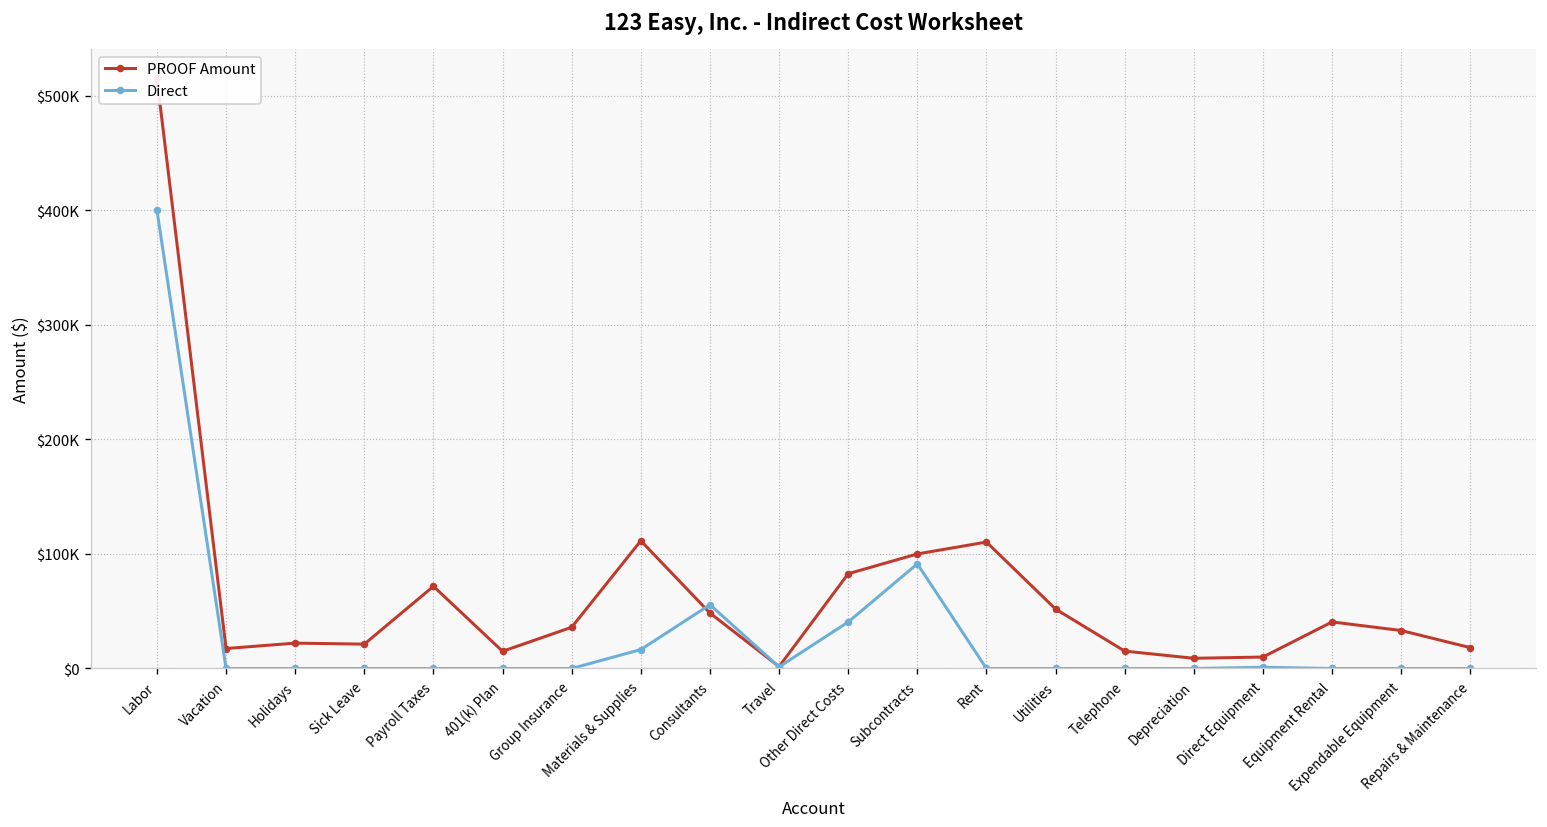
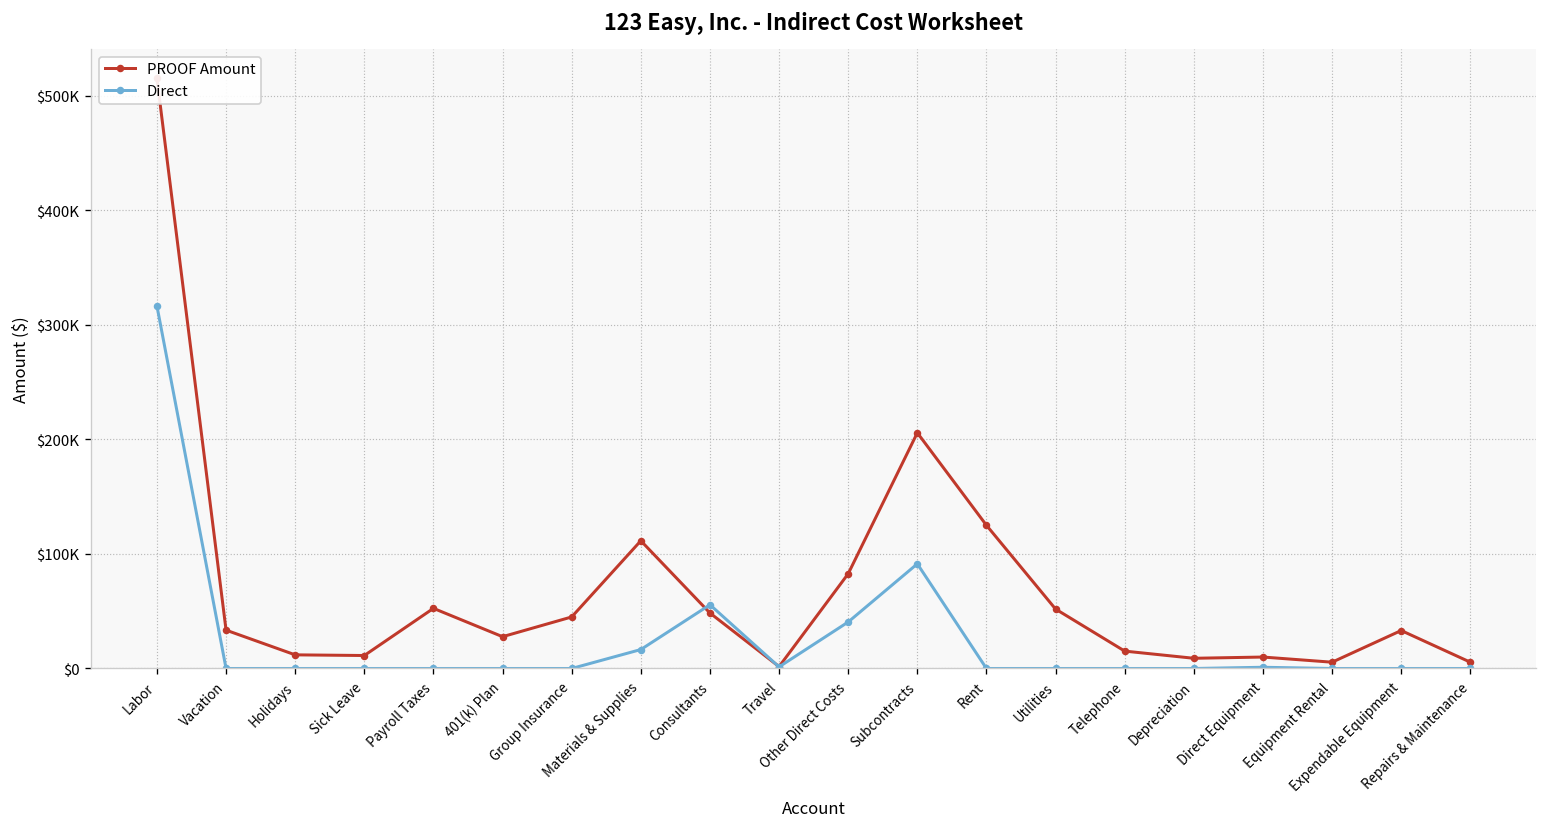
  {
    "PROOF Amount": {
-     "Vacation": "$20000",
-     "Holidays": "$20000",
-     "Sick Leave": "$20000",
-     "Payroll Taxes": "$70000",
-     "401(k) Plan": "$20000",
-     "Group Insurance": "$36000",
+     "Vacation": "$30000",
+     "Holidays": "$10000",
+     "Sick Leave": "$10000",
+     "Payroll Taxes": "$50000",
+     "401(k) Plan": "$30000",
+     "Group Insurance": "$45000",
      "Materials & Supplies": "$110000",
      "Consultants": "$50000",
      "Other Direct Costs": "$80000",
-     "Subcontracts": "$100000",
-     "Rent": "$110000",
+     "Subcontracts": "$210000",
+     "Rent": "$130000",
      "Utilities": "$50000",
      "Telephone": "$20000",
      "Depreciation": "$10000",
      "Direct Equipment": "$10000",
-     "Equipment Rental": "$40000",
+     "Equipment Rental": "$10000",
      "Expendable Equipment": "$30000",
-     "Repairs & Maintenance": "$20000"
+     "Repairs & Maintenance": "$10000"
    },
    "Direct": {
-     "Labor": "$400000",
+     "Labor": "$320000",
      "Vacation": "$0",
      "Holidays": "$0",
      "Sick Leave": "$0",
      "Payroll Taxes": "$0",
      "401(k) Plan": "$0",
      "Group Insurance": "$0",
      "Materials & Supplies": "$20000",
      "Consultants": "$60000",
      "Other Direct Costs": "$40000",
      "Subcontracts": "$90000",
      "Rent": "$0",
      "Utilities": "$0",
      "Telephone": "$0",
      "Depreciation": "$0",
      "Direct Equipment": "$0",
      "Equipment Rental": "$0",
      "Expendable Equipment": "$0",
      "Repairs & Maintenance": "$0"
    }
  }
